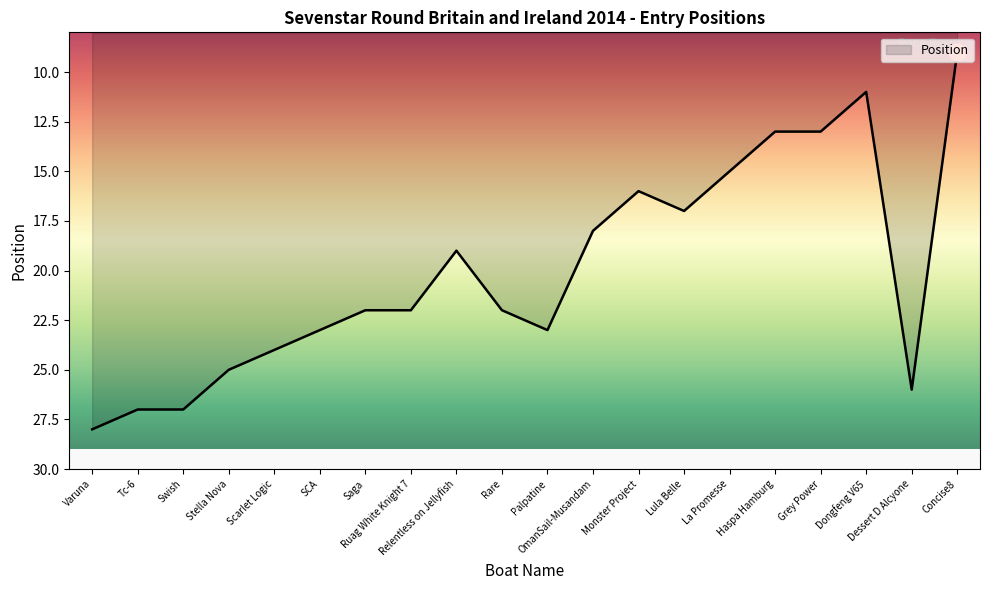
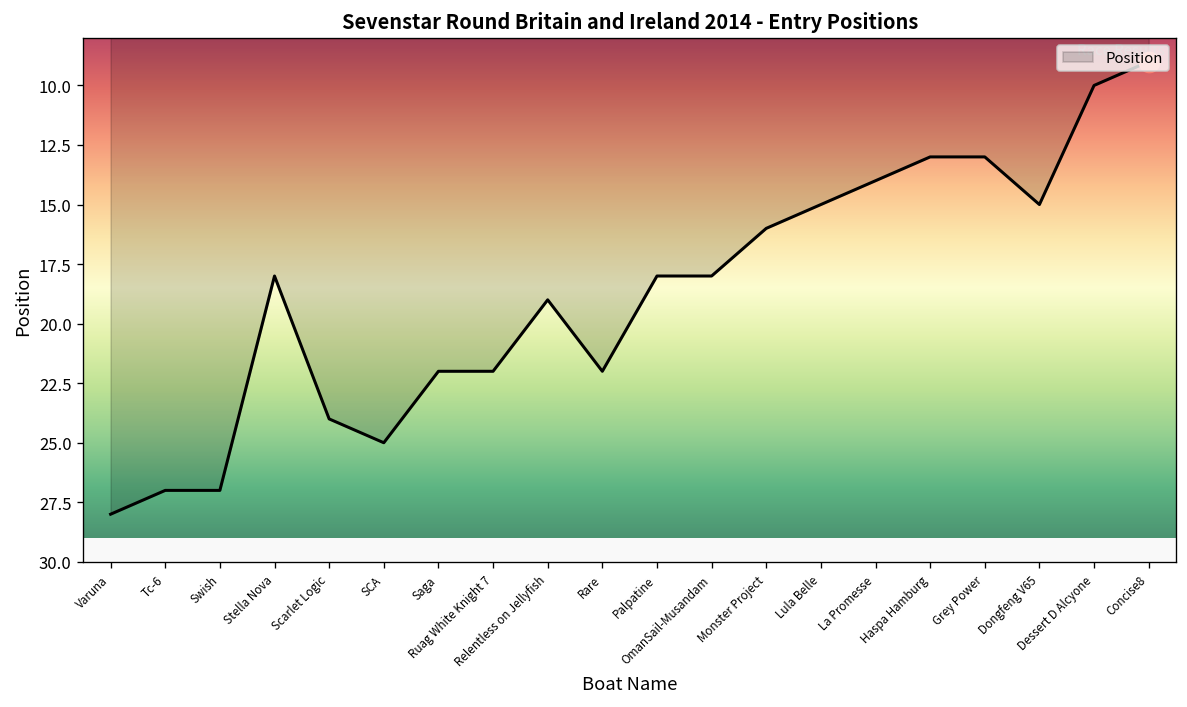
  {
    "Position": {
      "Varuna": 28,
      "Tc-6": 27,
      "Swish": 27,
-     "Stella Nova": 25,
+     "Stella Nova": 18,
      "Scarlet Logic": 24,
-     "SCA": 23,
+     "SCA": 25,
      "Saga": 22,
      "Ruag White Knight 7": 22,
      "Relentless on Jellyfish": 19,
      "Rare": 22,
-     "Palpatine": 23,
+     "Palpatine": 18,
      "OmanSail-Musandam": 18,
      "Monster Project": 16,
-     "Lula Belle": 17,
-     "La Promesse": 15,
+     "Lula Belle": 15,
+     "La Promesse": 14,
      "Haspa Hamburg": 13,
      "Grey Power": 13,
-     "Dongfeng V65": 11,
-     "Dessert D Alcyone": 26
+     "Dongfeng V65": 15,
+     "Dessert D Alcyone": 10
    }
  }
